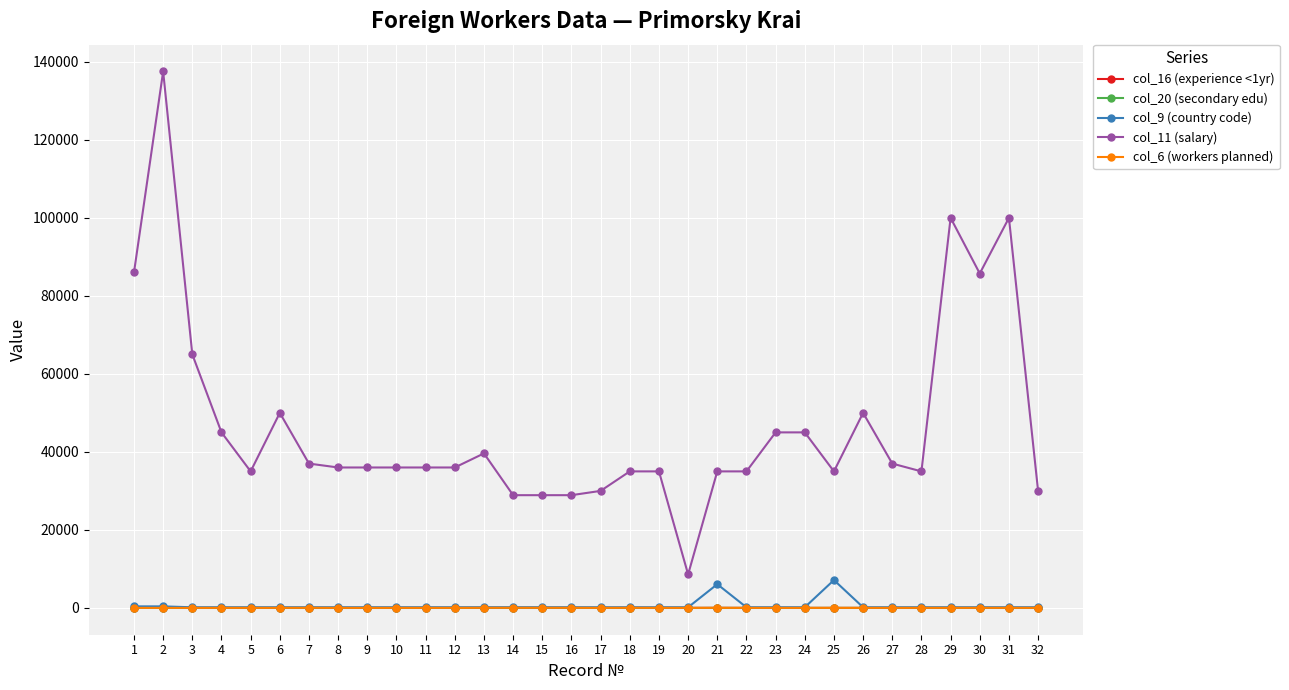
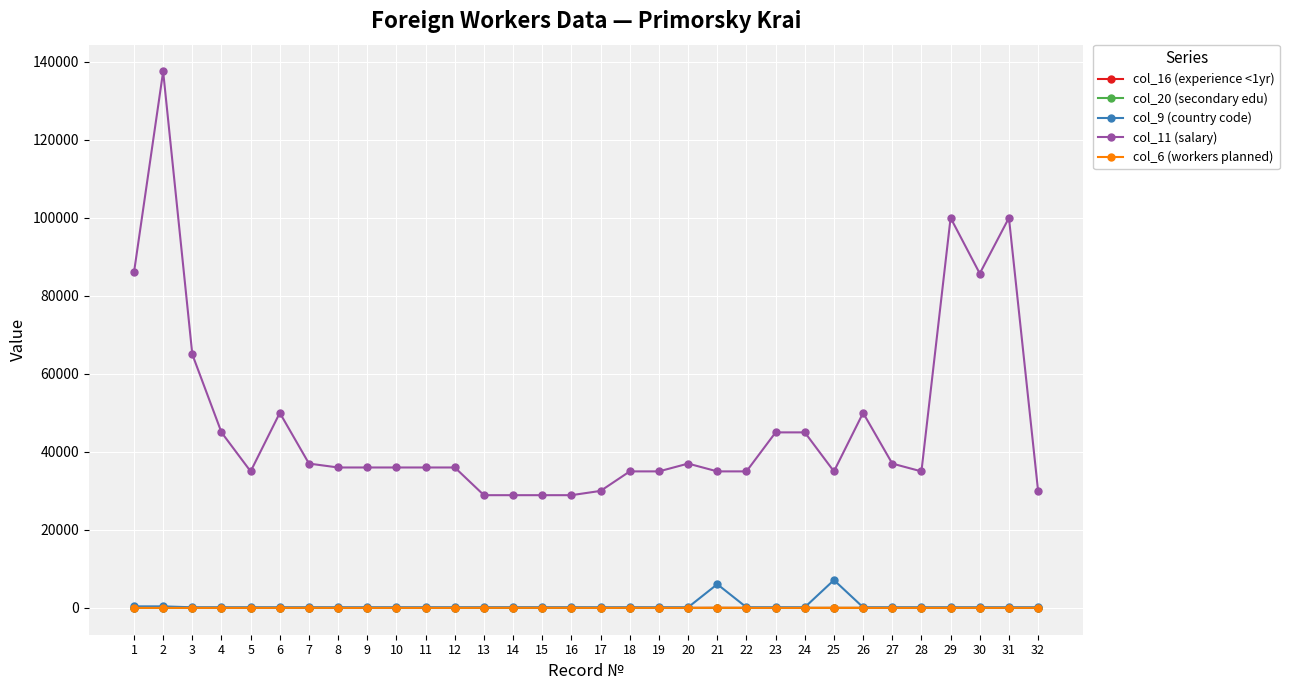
  {
    "col_6 (workers planned)": {
      "21": 0,
      "25": 0
    },
    "col_9 (country code)": {
      "21": 6000,
      "25": 7000
    },
    "col_11 (salary)": {
      "1": 86000,
      "2": 138000,
      "3": 65000,
      "4": 45000,
      "5": 35000,
      "6": 50000,
      "7": 37000,
      "8": 36000,
      "9": 36000,
      "10": 36000,
      "11": 36000,
      "12": 36000,
-     "13": 40000,
+     "13": 29000,
      "14": 29000,
      "15": 29000,
      "16": 29000,
      "17": 30000,
      "18": 35000,
      "19": 35000,
-     "20": 9000,
+     "20": 37000,
      "21": 35000,
      "22": 35000,
      "23": 45000,
      "24": 45000,
      "25": 35000,
      "26": 50000,
      "27": 37000,
      "28": 35000,
      "29": 100000,
      "30": 86000,
      "31": 100000,
      "32": 30000
    }
  }
